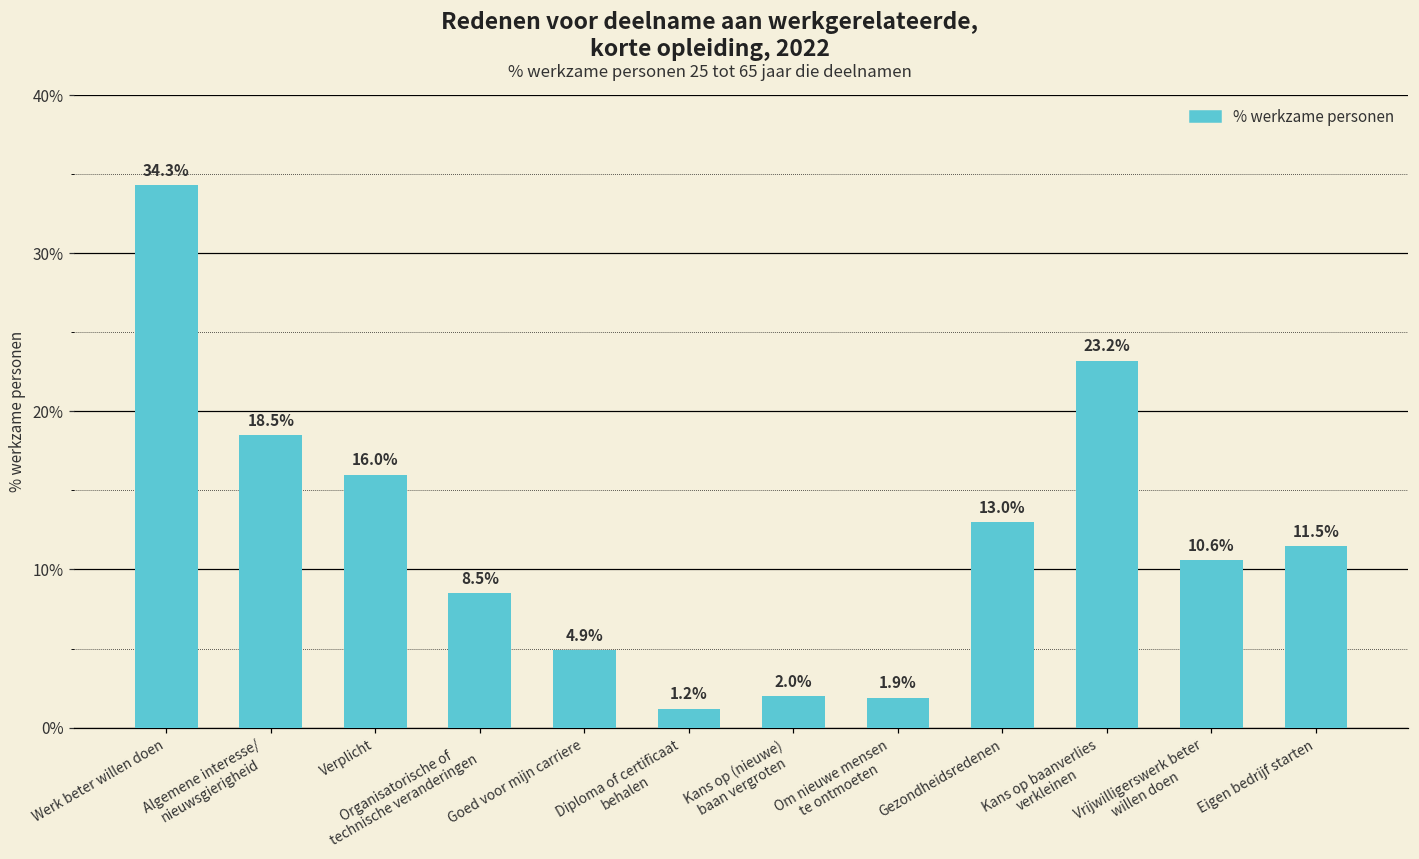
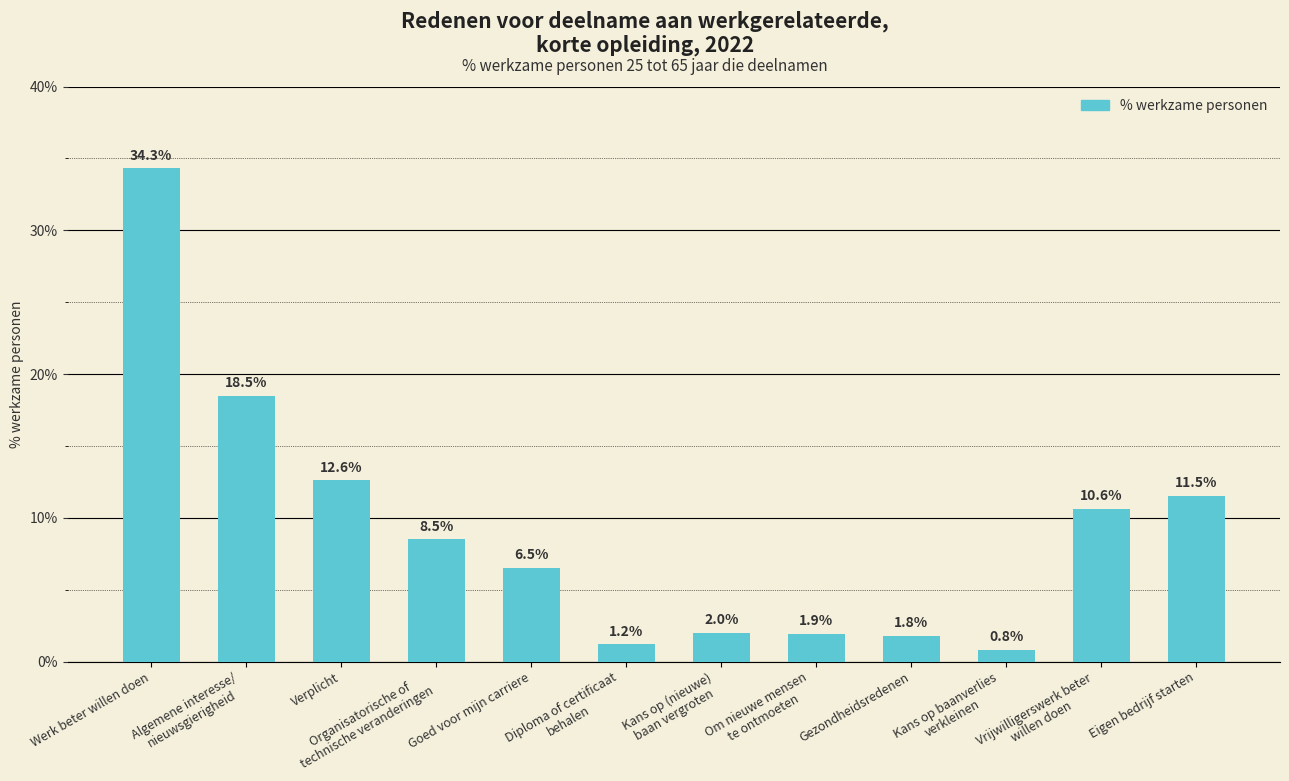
  {
    "Werk beter willen doen": "34.3%",
    "Algemene interesse/ nieuwsgierigheid": "18.5%",
-   "Verplicht": "16.0%",
+   "Verplicht": "12.6%",
    "Organisatorische of technische veranderingen": "8.5%",
-   "Goed voor mijn carriere": "4.9%",
+   "Goed voor mijn carriere": "6.5%",
    "Diploma of certificaat behalen": "1.2%",
    "Kans op (nieuwe) baan vergroten": "2.0%",
    "Om nieuwe mensen te ontmoeten": "1.9%",
-   "Gezondheidsredenen": "13.0%",
-   "Kans op baanverlies verkleinen": "23.2%",
+   "Gezondheidsredenen": "1.8%",
+   "Kans op baanverlies verkleinen": "0.8%",
    "Vrijwilligerswerk beter willen doen": "10.6%",
    "Eigen bedrijf starten": "11.5%"
  }
